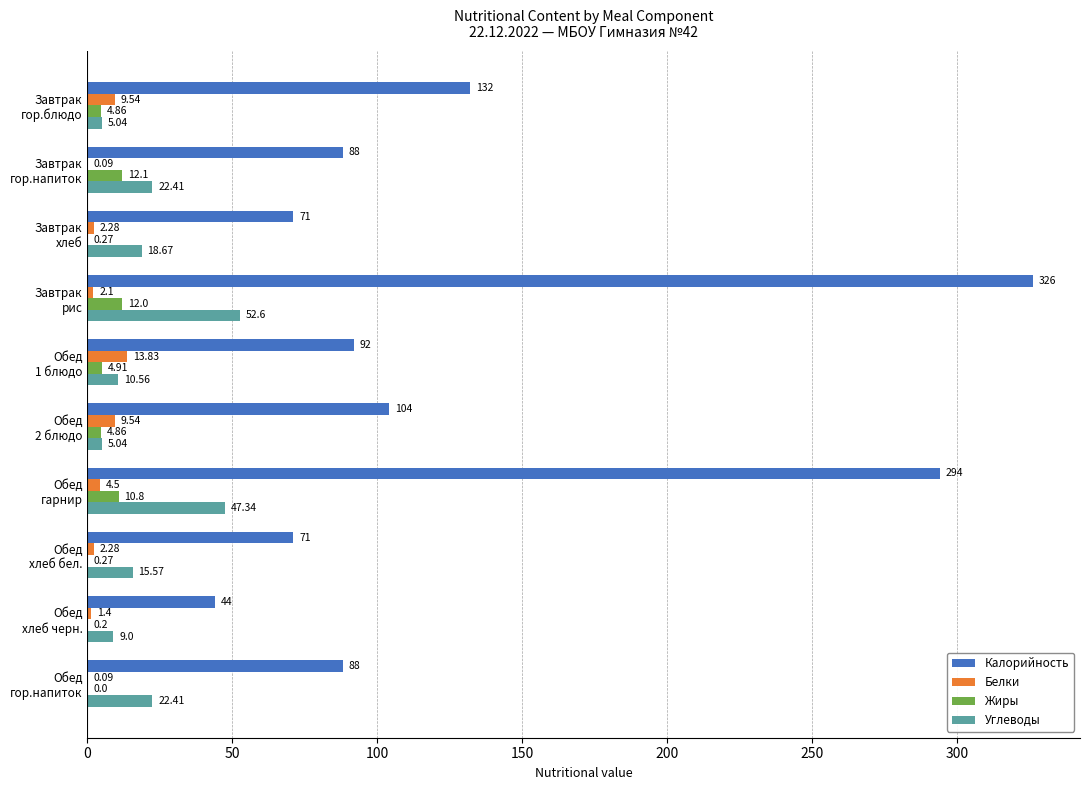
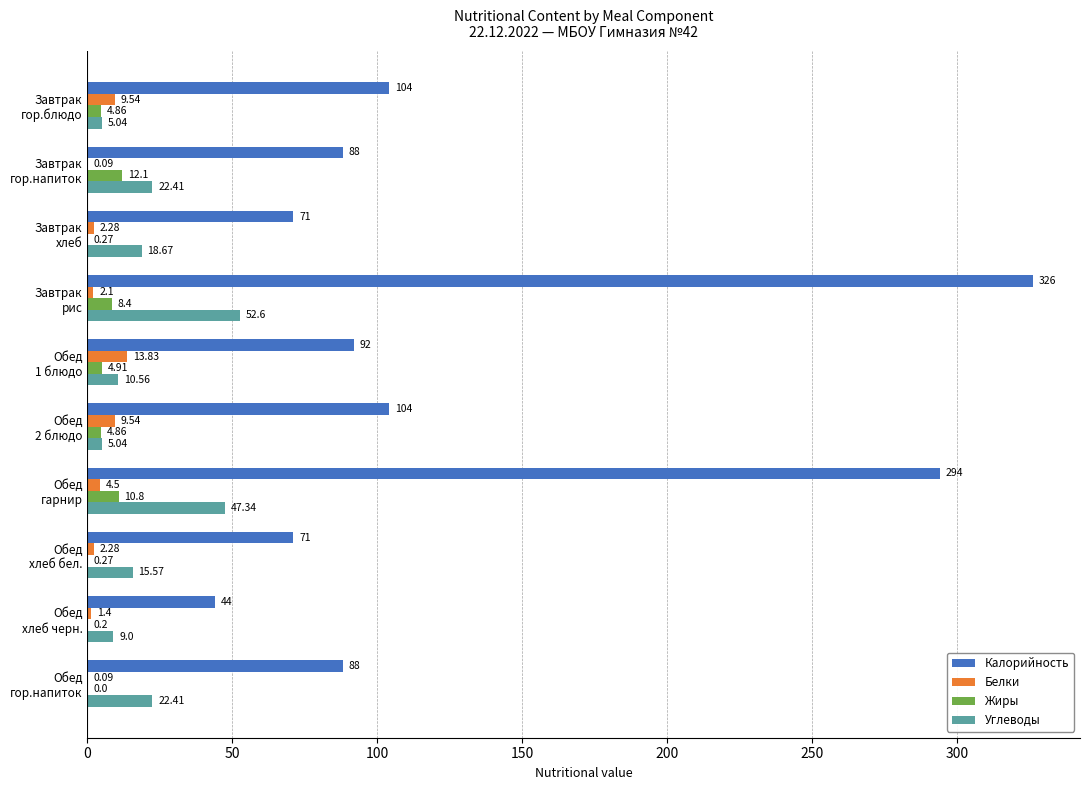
  {
    "Калорийность": {
-     "Завтрак гор.блюдо": 132,
+     "Завтрак гор.блюдо": 104,
      "Завтрак гор.напиток": 88,
      "Завтрак хлеб": 71,
      "Завтрак рис": 326,
      "Обед 1 блюдо": 92,
      "Обед 2 блюдо": 104,
      "Обед гарнир": 294,
      "Обед хлеб бел.": 71,
      "Обед хлеб черн.": 44,
      "Обед гор.напиток": 88
    },
    "Белки": {
      "Завтрак гор.блюдо": 9.54,
      "Завтрак гор.напиток": 0.09,
      "Завтрак хлеб": 2.28,
      "Завтрак рис": 2.1,
      "Обед 1 блюдо": 13.83,
      "Обед 2 блюдо": 9.54,
      "Обед гарнир": 4.5,
      "Обед хлеб бел.": 2.28,
      "Обед хлеб черн.": 1.4,
      "Обед гор.напиток": 0.09
    },
    "Жиры": {
      "Завтрак гор.блюдо": 4.86,
      "Завтрак гор.напиток": 12.1,
      "Завтрак хлеб": 0.27,
-     "Завтрак рис": 12.0,
+     "Завтрак рис": 8.4,
      "Обед 1 блюдо": 4.91,
      "Обед 2 блюдо": 4.86,
      "Обед гарнир": 10.8,
      "Обед хлеб бел.": 0.27,
      "Обед хлеб черн.": 0.2,
      "Обед гор.напиток": 0.0
    },
    "Углеводы": {
      "Завтрак гор.блюдо": 5.04,
      "Завтрак гор.напиток": 22.41,
      "Завтрак хлеб": 18.67,
      "Завтрак рис": 52.6,
      "Обед 1 блюдо": 10.56,
      "Обед 2 блюдо": 5.04,
      "Обед гарнир": 47.34,
      "Обед хлеб бел.": 15.57,
      "Обед хлеб черн.": 9.0,
      "Обед гор.напиток": 22.41
    }
  }
